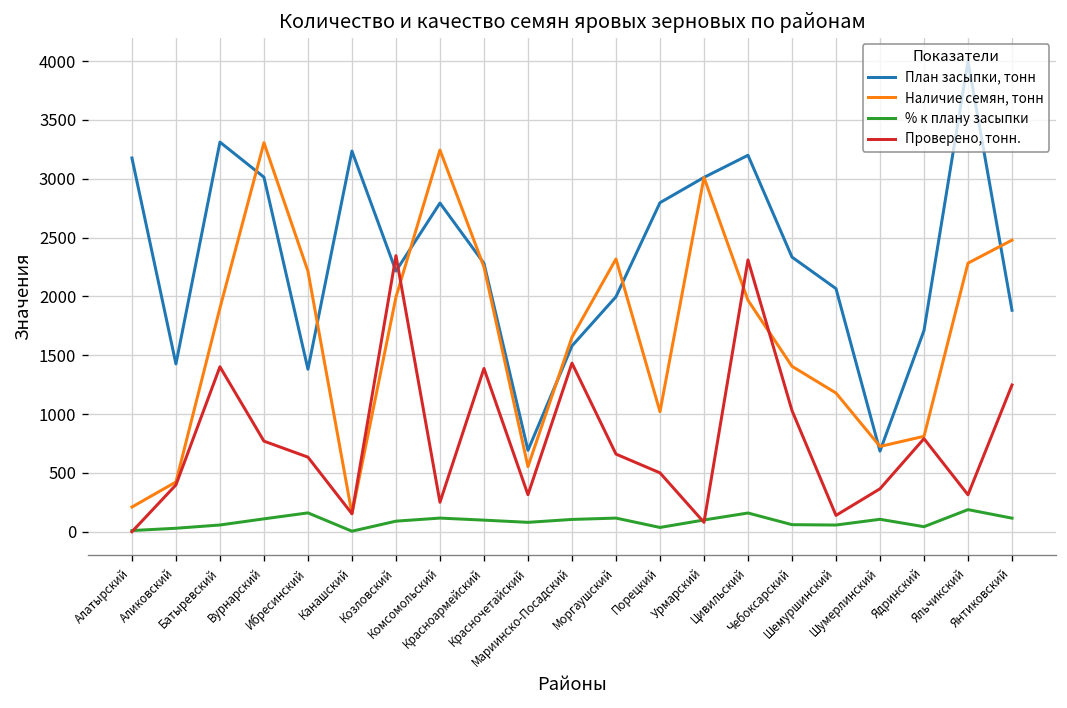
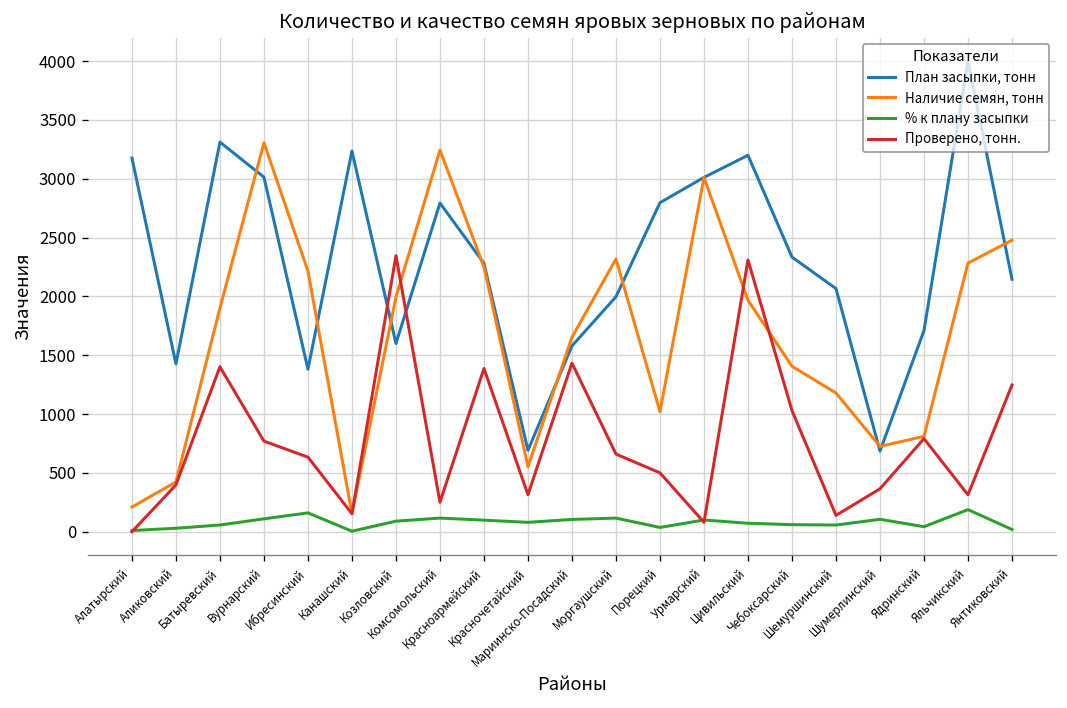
  {
    "План засыпки, тонн": {
      "Алатырский": 3200,
      "Аликовский": 1400,
      "Батыревский": 3300,
      "Вурнарский": 3000,
      "Ибресинский": 1400,
      "Канашский": 3200,
-     "Козловский": 2200,
+     "Козловский": 1600,
      "Комсомольский": 2800,
      "Красноармейский": 2300,
      "Красночетайский": 700,
      "Мариинско-Посадский": 1600,
      "Моргаушский": 2000,
      "Порецкий": 2800,
      "Цивильский": 3200,
      "Чебоксарский": 2300,
      "Шемуршинский": 2100,
      "Шумерлинский": 700,
      "Ядринский": 1700,
-     "Янтиковский": 1900
+     "Янтиковский": 2100
    },
    "Наличие семян, тонн": {
      "Алатырский": 200,
      "Батыревский": 1900,
      "Вурнарский": 3300,
      "Ибресинский": 2200,
      "Козловский": 2000,
      "Комсомольский": 3200,
      "Красноармейский": 2300,
      "Красночетайский": 600,
      "Мариинско-Посадский": 1700,
      "Моргаушский": 2300,
      "Порецкий": 1000,
      "Цивильский": 2000,
      "Чебоксарский": 1400,
      "Шемуршинский": 1200,
      "Шумерлинский": 700,
      "Яльчикский": 2300,
      "Янтиковский": 2500
    },
    "% к плану засыпки": {
      "Аликовский": 0,
      "Батыревский": 100,
      "Вурнарский": 100,
      "Ибресинский": 200,
      "Канашский": 0,
      "Козловский": 100,
      "Комсомольский": 100,
      "Красноармейский": 100,
      "Красночетайский": 100,
      "Мариинско-Посадский": 100,
      "Моргаушский": 100,
      "Порецкий": 0,
-     "Цивильский": 200,
+     "Цивильский": 100,
      "Чебоксарский": 100,
      "Шемуршинский": 100,
      "Шумерлинский": 100,
      "Ядринский": 0,
      "Яльчикский": 200,
-     "Янтиковский": 100
+     "Янтиковский": 0
    },
    "Проверено, тонн.": {
      "Батыревский": 1400,
      "Вурнарский": 800,
      "Ибресинский": 600,
      "Козловский": 2300,
      "Комсомольский": 300,
      "Красноармейский": 1400,
      "Красночетайский": 300,
      "Мариинско-Посадский": 1400,
      "Моргаушский": 700,
      "Порецкий": 500,
      "Цивильский": 2300,
      "Чебоксарский": 1000,
      "Шемуршинский": 100,
      "Шумерлинский": 400,
      "Яльчикский": 300,
      "Янтиковский": 1200
    }
  }
